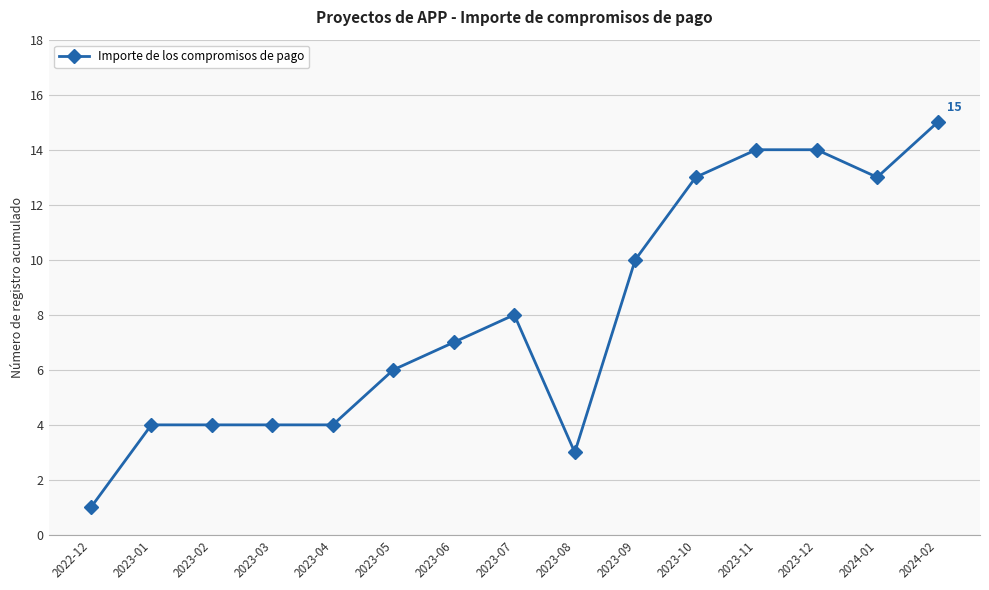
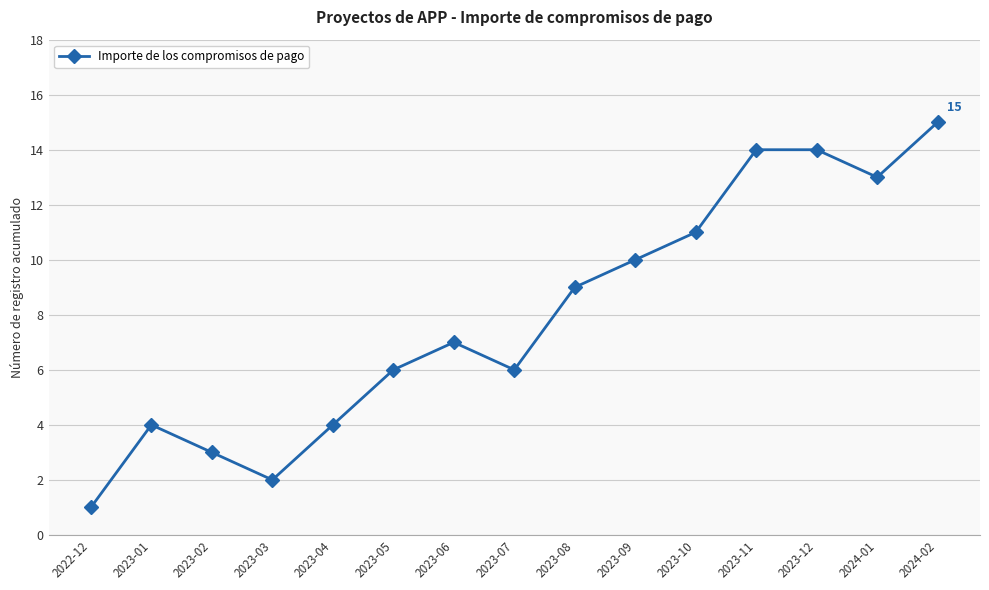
  {
    "2022-12": 1,
    "2023-01": 4,
-   "2023-02": 4,
-   "2023-03": 4,
+   "2023-02": 3,
+   "2023-03": 2,
    "2023-04": 4,
    "2023-05": 6,
    "2023-06": 7,
-   "2023-07": 8,
-   "2023-08": 3,
+   "2023-07": 6,
+   "2023-08": 9,
    "2023-09": 10,
-   "2023-10": 13,
+   "2023-10": 11,
    "2023-11": 14,
    "2023-12": 14,
    "2024-01": 13
  }
